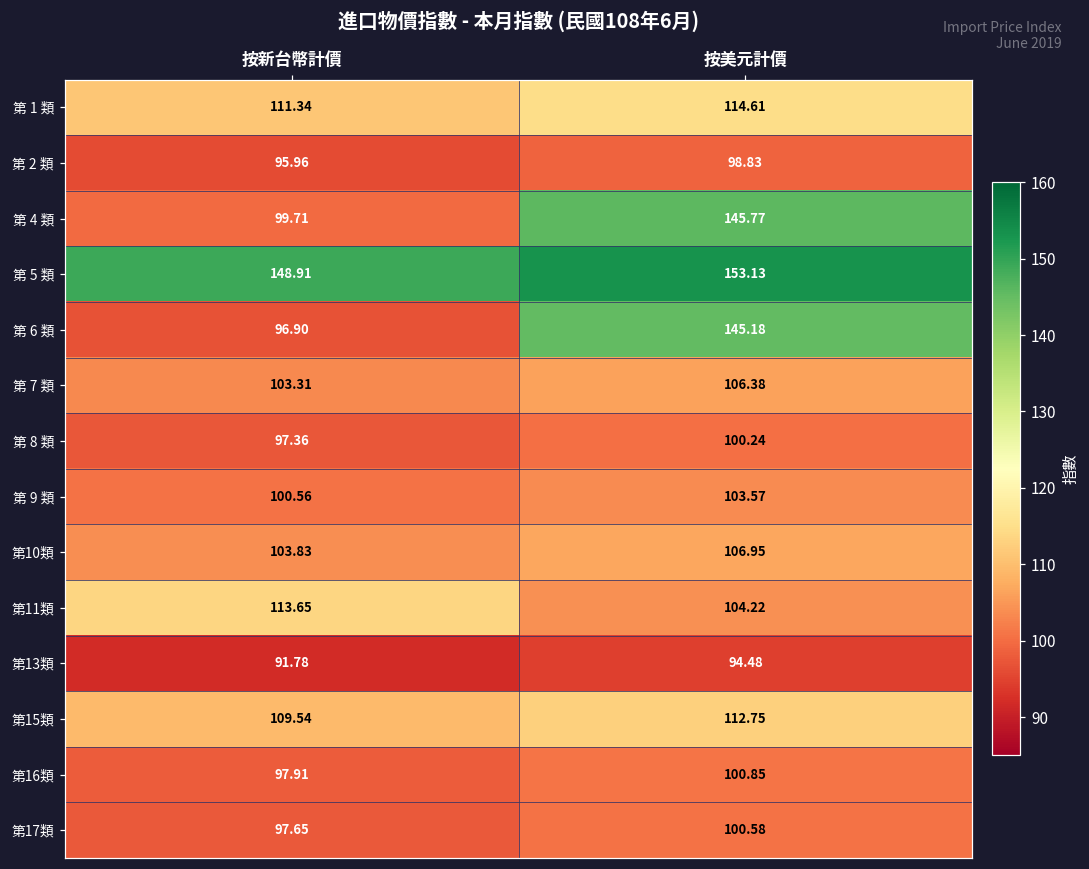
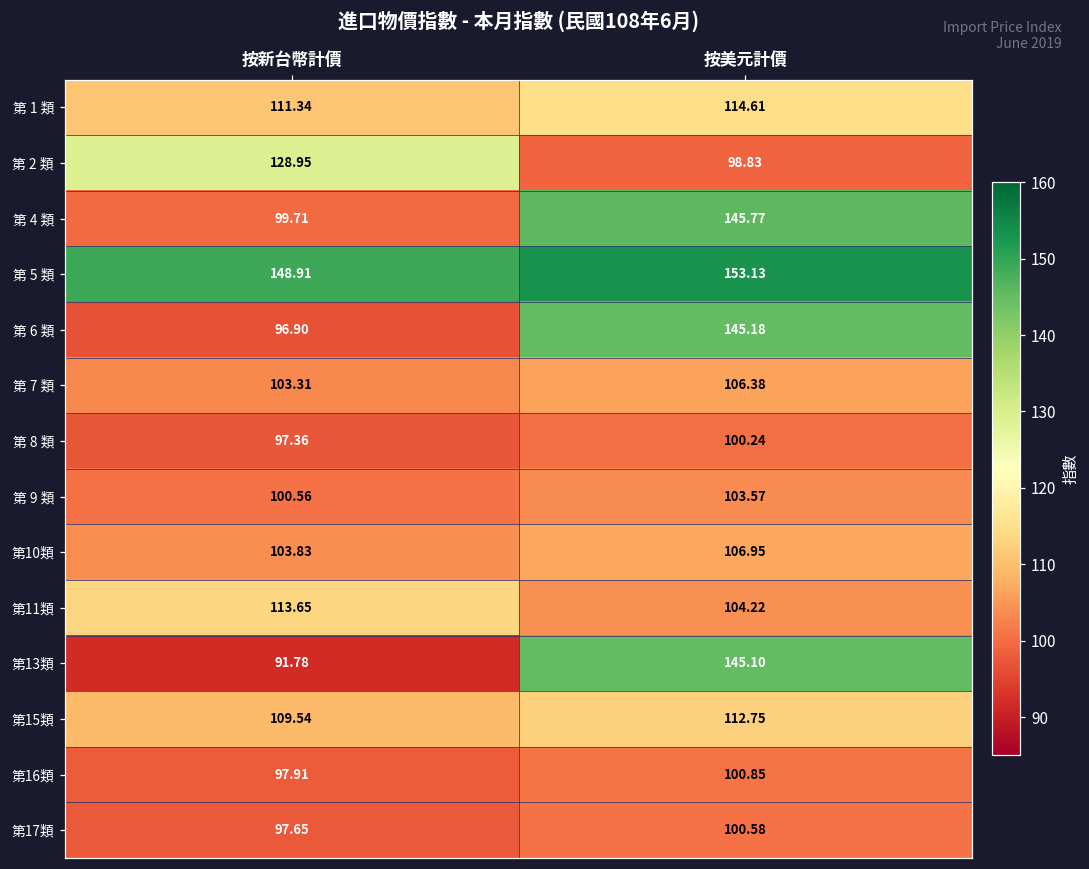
  {
    "第 1 類": {
      "按新台幣計價": 111.34,
      "按美元計價": 114.61
    },
    "第 2 類": {
-     "按新台幣計價": 95.96,
+     "按新台幣計價": 128.95,
      "按美元計價": 98.83
    },
    "第 4 類": {
      "按新台幣計價": 99.71,
      "按美元計價": 145.77
    },
    "第 5 類": {
      "按新台幣計價": 148.91,
      "按美元計價": 153.13
    },
    "第 6 類": {
      "按新台幣計價": 96.90,
      "按美元計價": 145.18
    },
    "第 7 類": {
      "按新台幣計價": 103.31,
      "按美元計價": 106.38
    },
    "第 8 類": {
      "按新台幣計價": 97.36,
      "按美元計價": 100.24
    },
    "第 9 類": {
      "按新台幣計價": 100.56,
      "按美元計價": 103.57
    },
    "第10類": {
      "按新台幣計價": 103.83,
      "按美元計價": 106.95
    },
    "第11類": {
      "按新台幣計價": 113.65,
      "按美元計價": 104.22
    },
    "第13類": {
      "按新台幣計價": 91.78,
-     "按美元計價": 94.48
+     "按美元計價": 145.10
    },
    "第15類": {
      "按新台幣計價": 109.54,
      "按美元計價": 112.75
    },
    "第16類": {
      "按新台幣計價": 97.91,
      "按美元計價": 100.85
    },
    "第17類": {
      "按新台幣計價": 97.65,
      "按美元計價": 100.58
    }
  }
